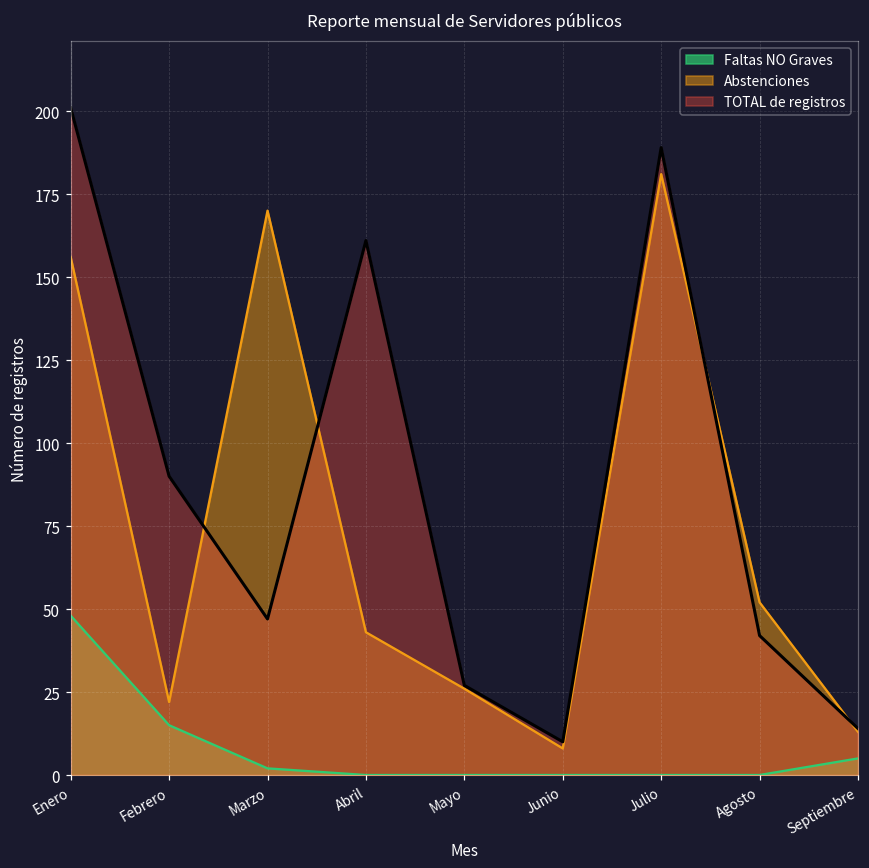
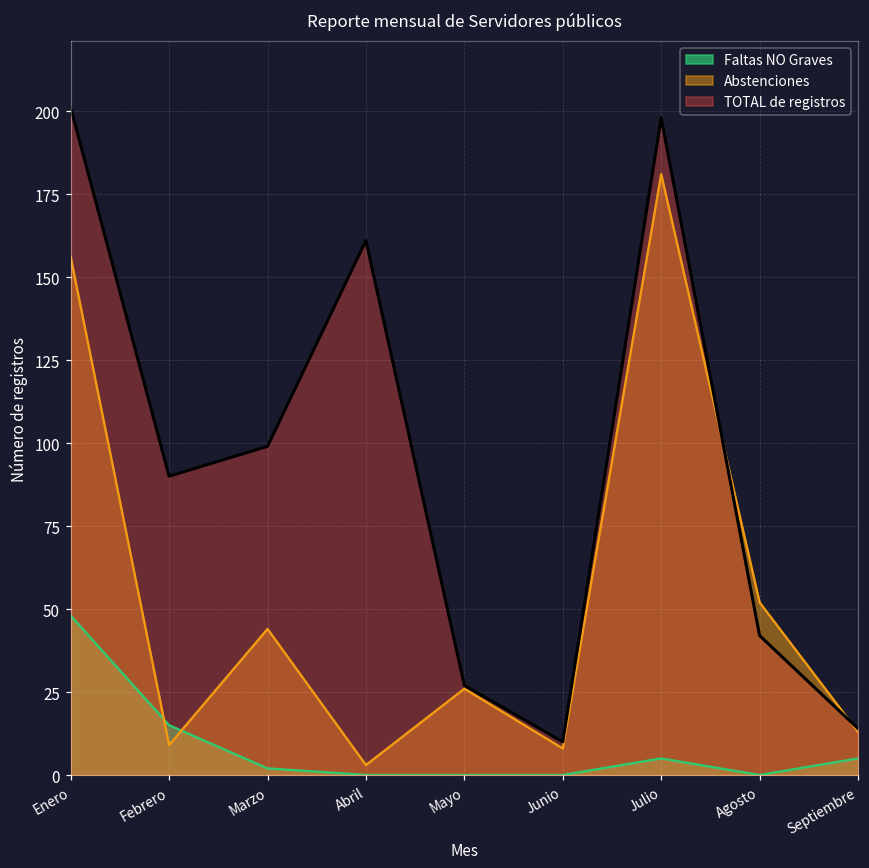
  {
    "Faltas NO Graves": {
      "Enero": 48,
      "Febrero": 15,
      "Marzo": 2,
      "Abril": 0,
      "Mayo": 0,
      "Junio": 0,
-     "Julio": 0,
+     "Julio": 5,
      "Agosto": 0,
      "Septiembre": 5
    },
    "Abstenciones": {
      "Enero": 156,
-     "Febrero": 22,
-     "Marzo": 170,
-     "Abril": 43,
+     "Febrero": 9,
+     "Marzo": 44,
+     "Abril": 3,
      "Mayo": 26,
      "Junio": 8,
      "Julio": 181,
      "Agosto": 52,
      "Septiembre": 13
    },
    "TOTAL de registros": {
      "Enero": 201,
      "Febrero": 90,
-     "Marzo": 47,
+     "Marzo": 99,
      "Abril": 161,
      "Mayo": 27,
      "Junio": 10,
-     "Julio": 189,
+     "Julio": 198,
      "Agosto": 42,
      "Septiembre": 14
    }
  }
